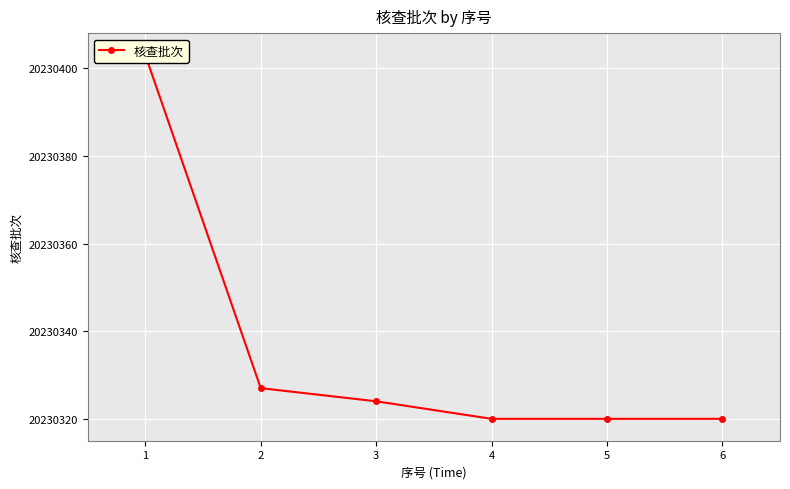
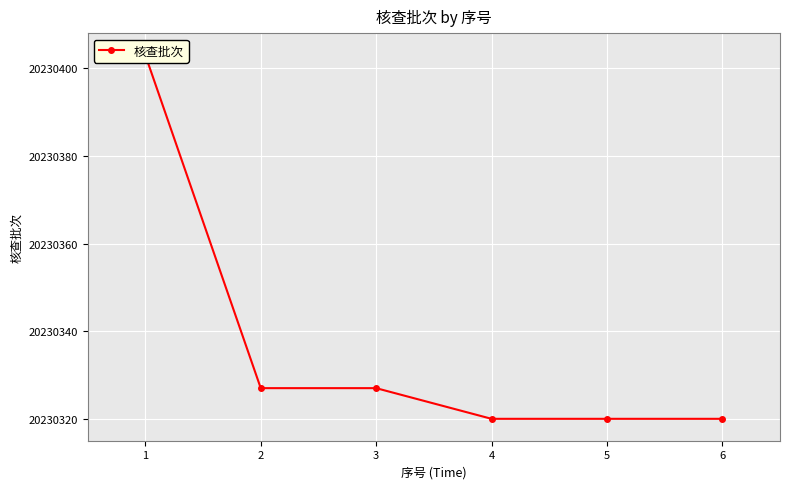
  {
    "2": 20230327,
-   "3": 20230324,
+   "3": 20230327,
    "4": 20230320,
    "5": 20230320,
    "6": 20230320
  }
